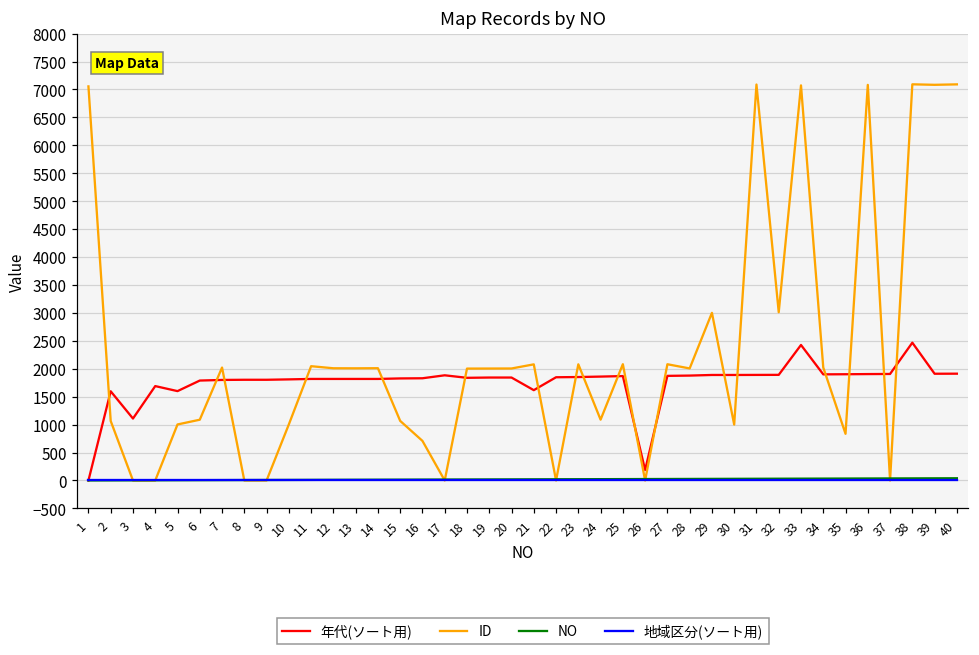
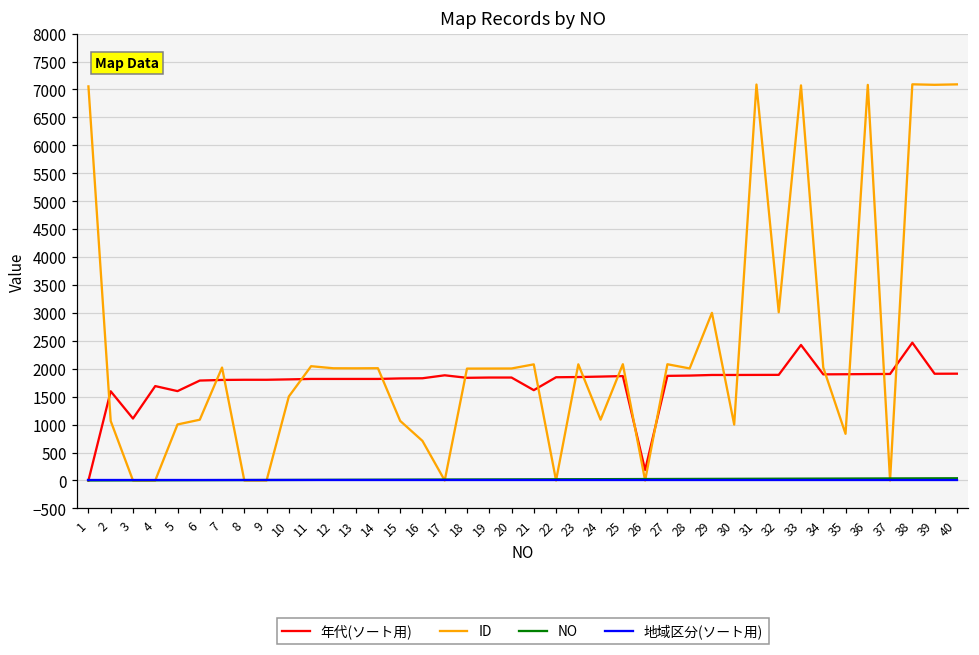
  {
    "年代(ソート用)": {
      "2": 1600,
      "3": 1100,
      "4": 1700,
      "5": 1600,
      "6": 1800,
      "7": 1800,
      "8": 1800,
      "9": 1800,
      "10": 1800,
      "11": 1800,
      "12": 1800,
      "13": 1800,
      "14": 1800,
      "15": 1800,
      "16": 1800,
      "17": 1900,
      "18": 1800,
      "19": 1800,
      "20": 1800,
      "21": 1600,
      "22": 1800,
      "23": 1900,
      "24": 1900,
      "25": 1900,
      "26": 200,
      "27": 1900,
      "28": 1900,
      "29": 1900,
      "30": 1900,
      "31": 1900,
      "32": 1900,
      "33": 2400,
      "34": 1900,
      "35": 1900,
      "36": 1900,
      "37": 1900,
      "38": 2500,
      "39": 1900,
      "40": 1900
    },
    "ID": {
      "1": 7100,
      "2": 1100,
      "5": 1000,
      "6": 1100,
      "7": 2000,
-     "10": 1000,
+     "10": 1500,
      "11": 2000,
      "12": 2000,
      "13": 2000,
      "14": 2000,
      "15": 1100,
      "16": 700,
      "18": 2000,
      "19": 2000,
      "20": 2000,
      "21": 2100,
      "23": 2100,
      "24": 1100,
      "25": 2100,
      "27": 2100,
      "28": 2000,
      "29": 3000,
      "30": 1000,
      "31": 7100,
      "32": 3000,
      "33": 7100,
      "34": 2000,
      "35": 800,
      "36": 7100,
      "38": 7100,
      "39": 7100,
      "40": 7100
    }
  }
